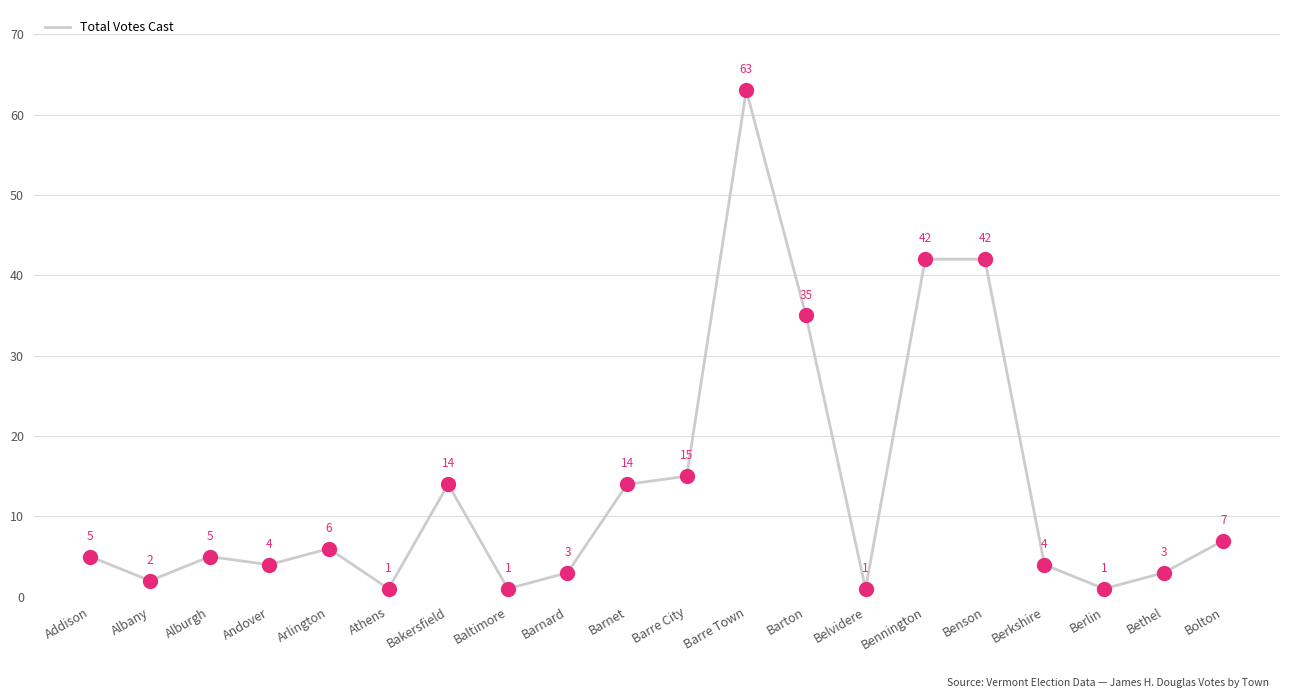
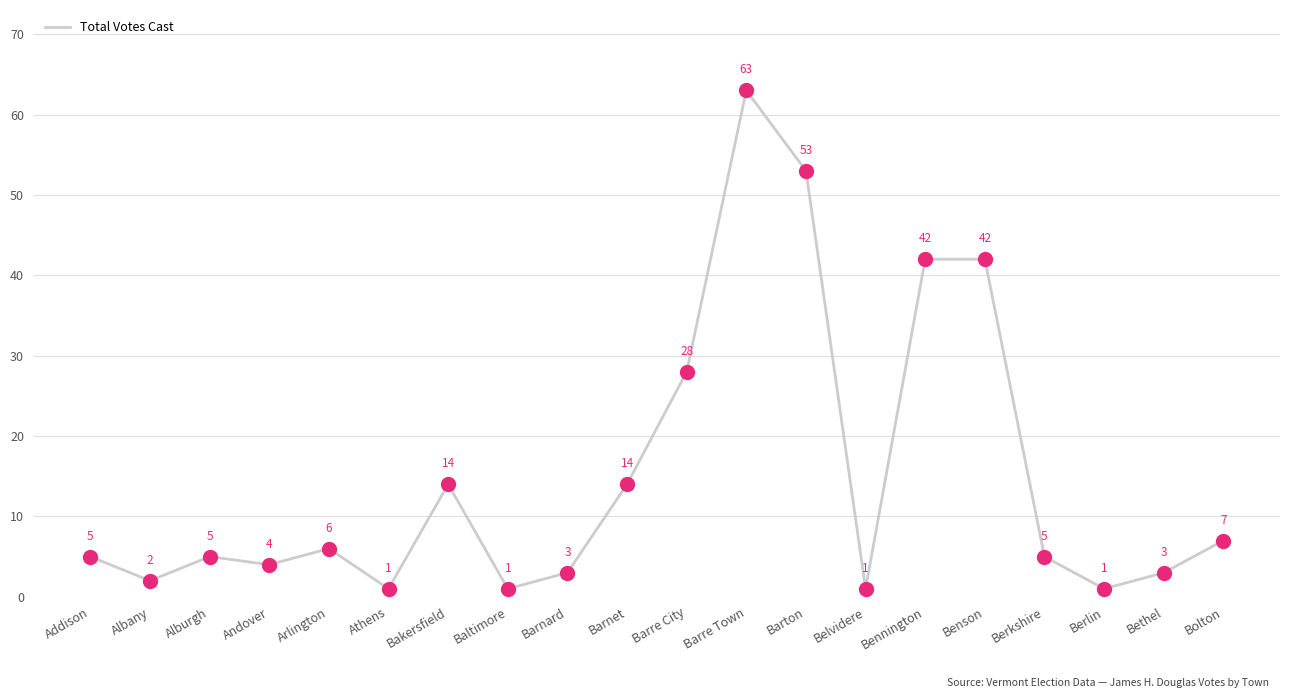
  {
    "Addison": 5,
    "Albany": 2,
    "Alburgh": 5,
    "Andover": 4,
    "Arlington": 6,
    "Athens": 1,
    "Bakersfield": 14,
    "Baltimore": 1,
    "Barnard": 3,
    "Barnet": 14,
-   "Barre City": 15,
+   "Barre City": 28,
    "Barre Town": 63,
-   "Barton": 35,
+   "Barton": 53,
    "Belvidere": 1,
    "Bennington": 42,
    "Benson": 42,
-   "Berkshire": 4,
+   "Berkshire": 5,
    "Berlin": 1,
    "Bethel": 3,
    "Bolton": 7
  }
